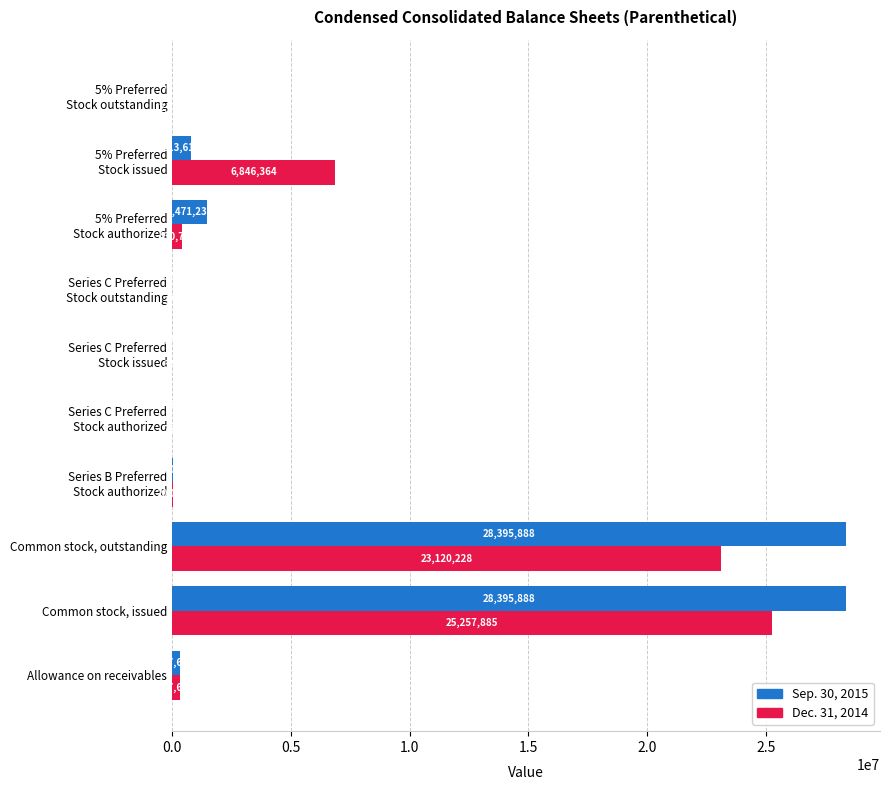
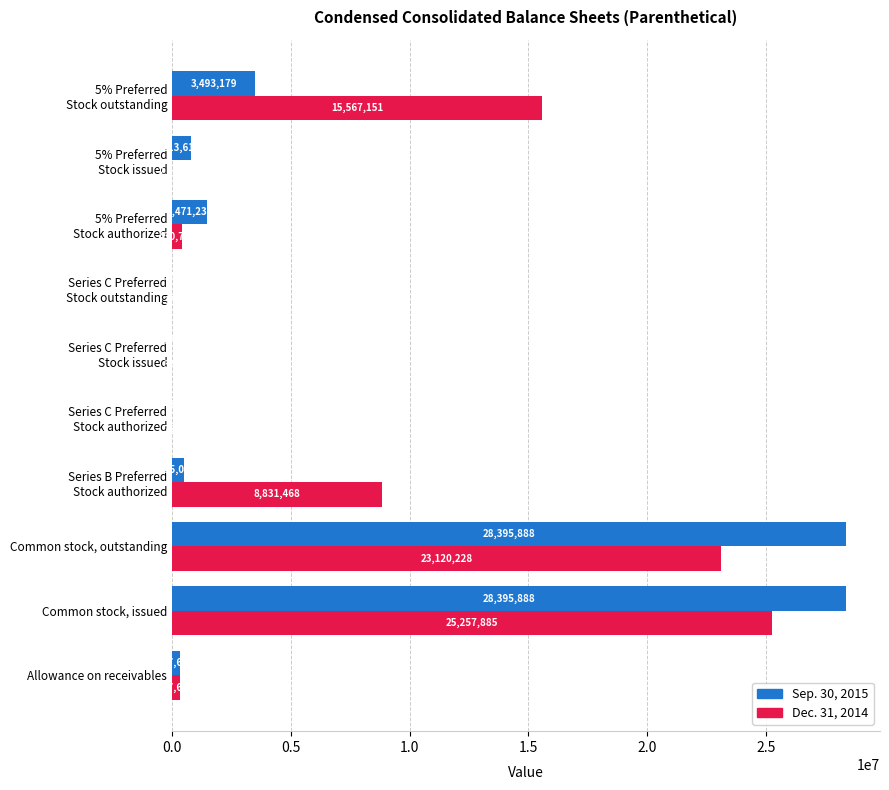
  {
    "Sep. 30, 2015": {
-     "5% Preferred Stock outstanding": 0,
+     "5% Preferred Stock outstanding": 3500000,
      "5% Preferred Stock issued": 800000,
-     "Series B Preferred Stock authorized": 0,
+     "Series B Preferred Stock authorized": 500000,
      "Allowance on receivables": 300000
    },
    "Dec. 31, 2014": {
-     "5% Preferred Stock outstanding": 0,
-     "5% Preferred Stock issued": 6800000,
+     "5% Preferred Stock outstanding": 15600000,
+     "5% Preferred Stock issued": 0,
      "5% Preferred Stock authorized": 400000,
-     "Series B Preferred Stock authorized": 0,
+     "Series B Preferred Stock authorized": 8800000,
      "Allowance on receivables": 300000
    }
  }
